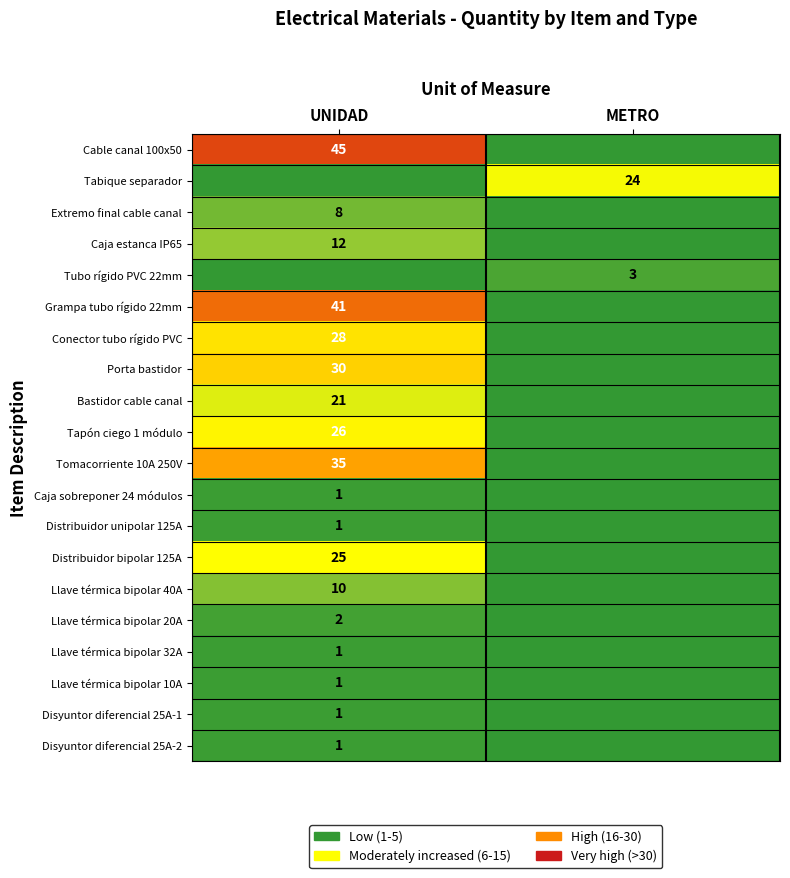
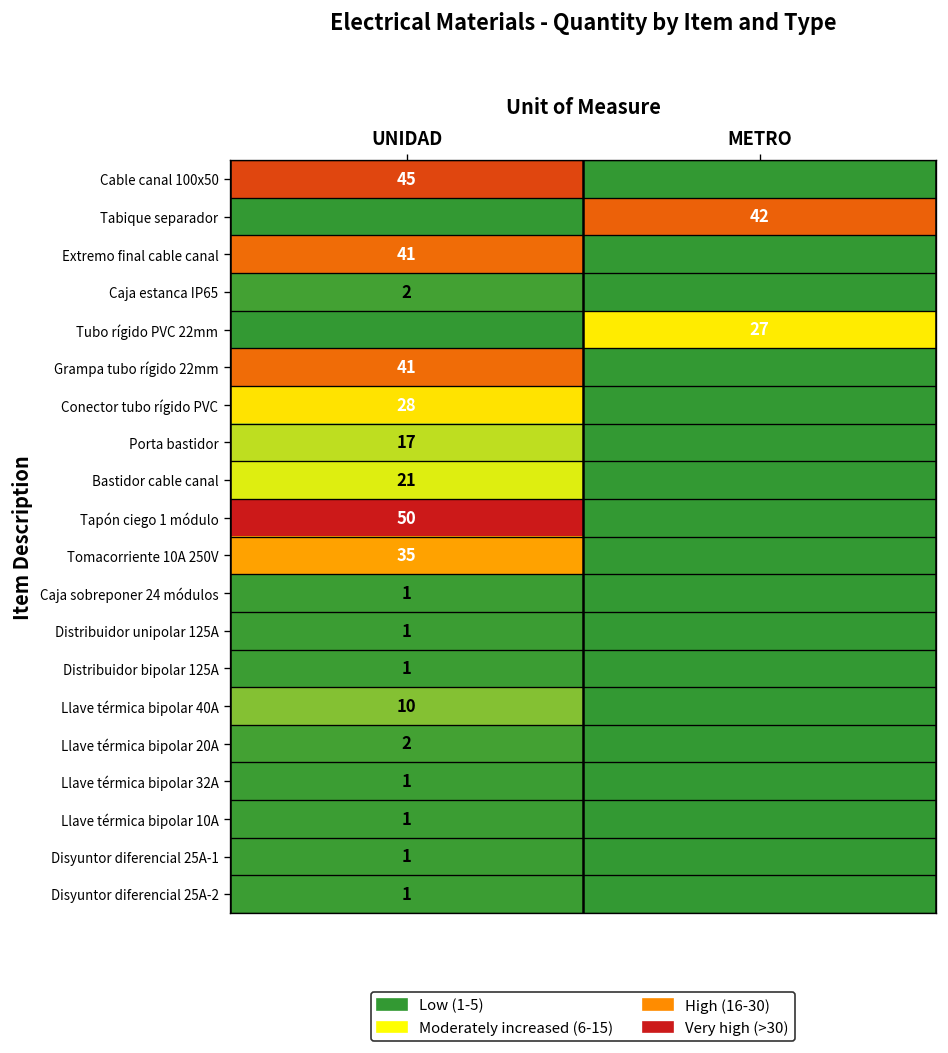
  {
    "Cable canal 100x50": {
      "UNIDAD": 45
    },
    "Tabique separador": {
-     "METRO": 24
+     "METRO": 42
    },
    "Extremo final cable canal": {
-     "UNIDAD": 8
+     "UNIDAD": 41
    },
    "Caja estanca IP65": {
-     "UNIDAD": 12
+     "UNIDAD": 2
    },
    "Tubo rígido PVC 22mm": {
-     "METRO": 3
+     "METRO": 27
    },
    "Grampa tubo rígido 22mm": {
      "UNIDAD": 41
    },
    "Conector tubo rígido PVC": {
      "UNIDAD": 28
    },
    "Porta bastidor": {
-     "UNIDAD": 30
+     "UNIDAD": 17
    },
    "Bastidor cable canal": {
      "UNIDAD": 21
    },
    "Tapón ciego 1 módulo": {
-     "UNIDAD": 26
+     "UNIDAD": 50
    },
    "Tomacorriente 10A 250V": {
      "UNIDAD": 35
    },
    "Caja sobreponer 24 módulos": {
      "UNIDAD": 1
    },
    "Distribuidor unipolar 125A": {
      "UNIDAD": 1
    },
    "Distribuidor bipolar 125A": {
-     "UNIDAD": 25
+     "UNIDAD": 1
    },
    "Llave térmica bipolar 40A": {
      "UNIDAD": 10
    },
    "Llave térmica bipolar 20A": {
      "UNIDAD": 2
    },
    "Llave térmica bipolar 32A": {
      "UNIDAD": 1
    },
    "Llave térmica bipolar 10A": {
      "UNIDAD": 1
    },
    "Disyuntor diferencial 25A-1": {
      "UNIDAD": 1
    },
    "Disyuntor diferencial 25A-2": {
      "UNIDAD": 1
    }
  }
